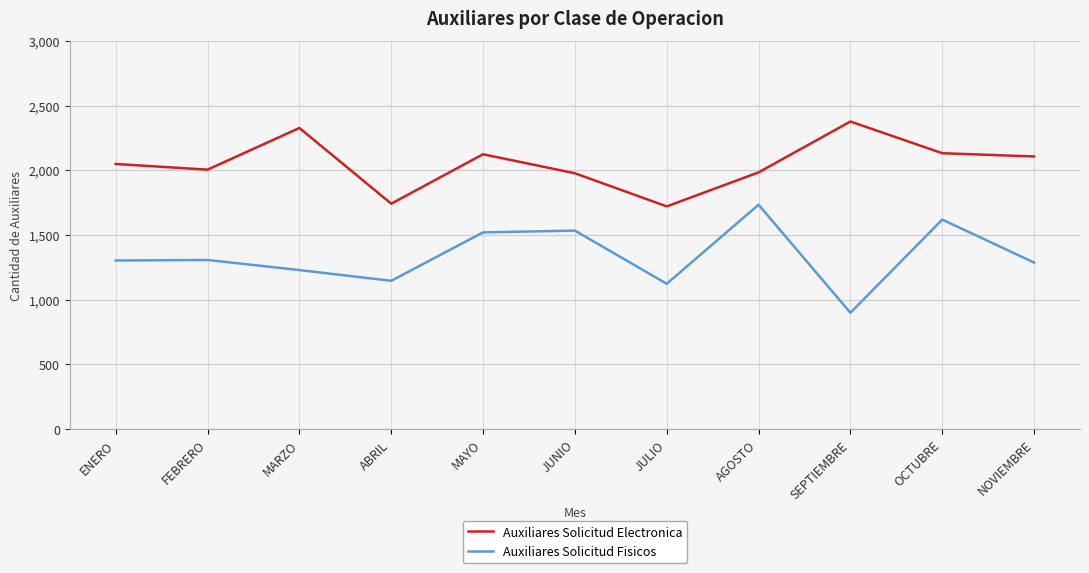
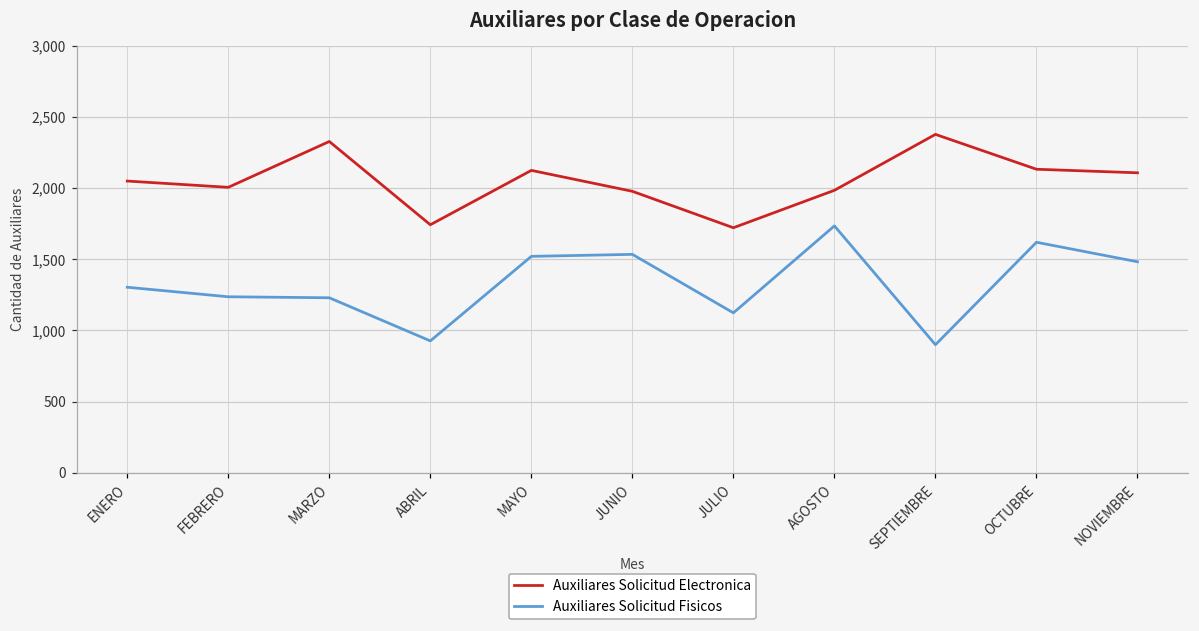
  {
    "Auxiliares Solicitud Electronica": {
      "ENERO": "2,050",
      "FEBRERO": "2,010",
      "MARZO": "2,330",
      "ABRIL": "1,740",
      "MAYO": "2,120",
      "JUNIO": "1,980",
      "JULIO": "1,720",
      "AGOSTO": "1,980",
      "SEPTIEMBRE": "2,380",
      "OCTUBRE": "2,130",
      "NOVIEMBRE": "2,110"
    },
    "Auxiliares Solicitud Fisicos": {
      "ENERO": "1,300",
-     "FEBRERO": "1,310",
+     "FEBRERO": "1,240",
      "MARZO": "1,230",
-     "ABRIL": "1,150",
+     "ABRIL": "930",
      "MAYO": "1,520",
      "JUNIO": "1,530",
      "JULIO": "1,120",
      "AGOSTO": "1,730",
      "SEPTIEMBRE": "900",
      "OCTUBRE": "1,620",
-     "NOVIEMBRE": "1,290"
+     "NOVIEMBRE": "1,480"
    }
  }
